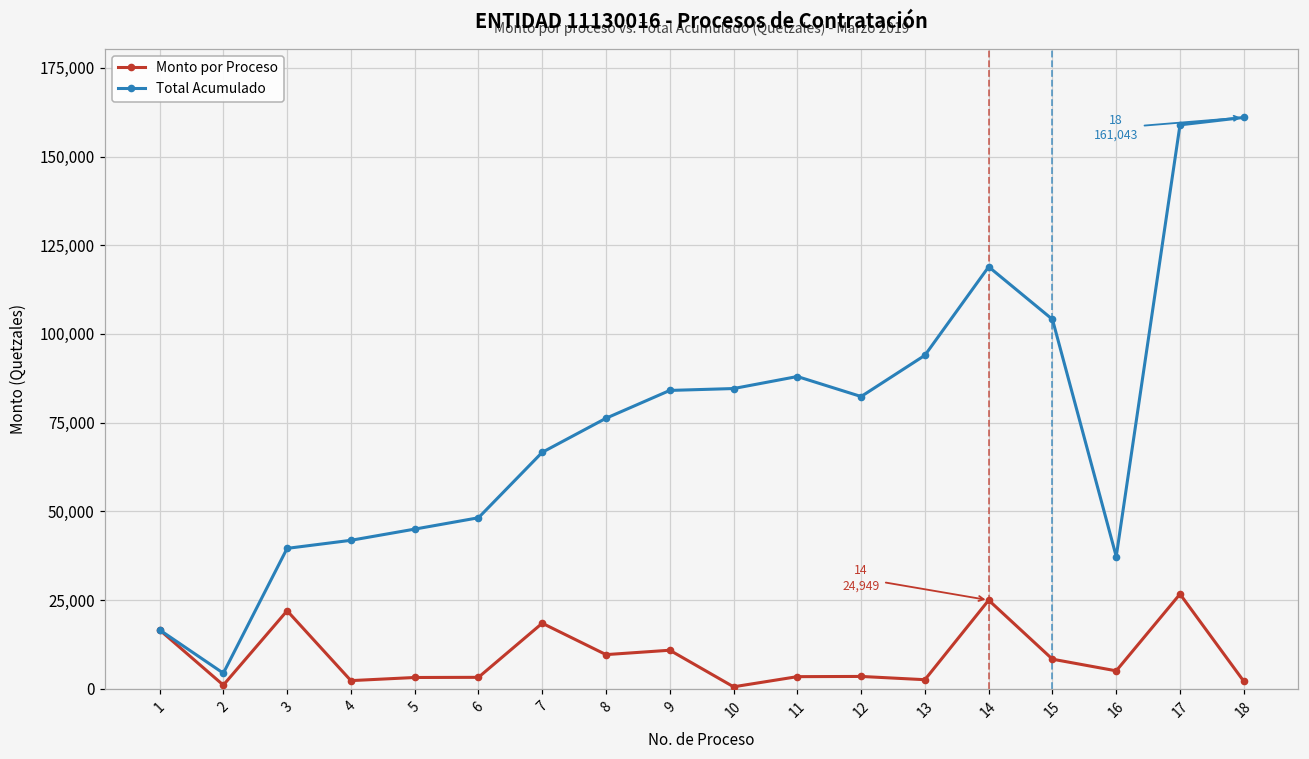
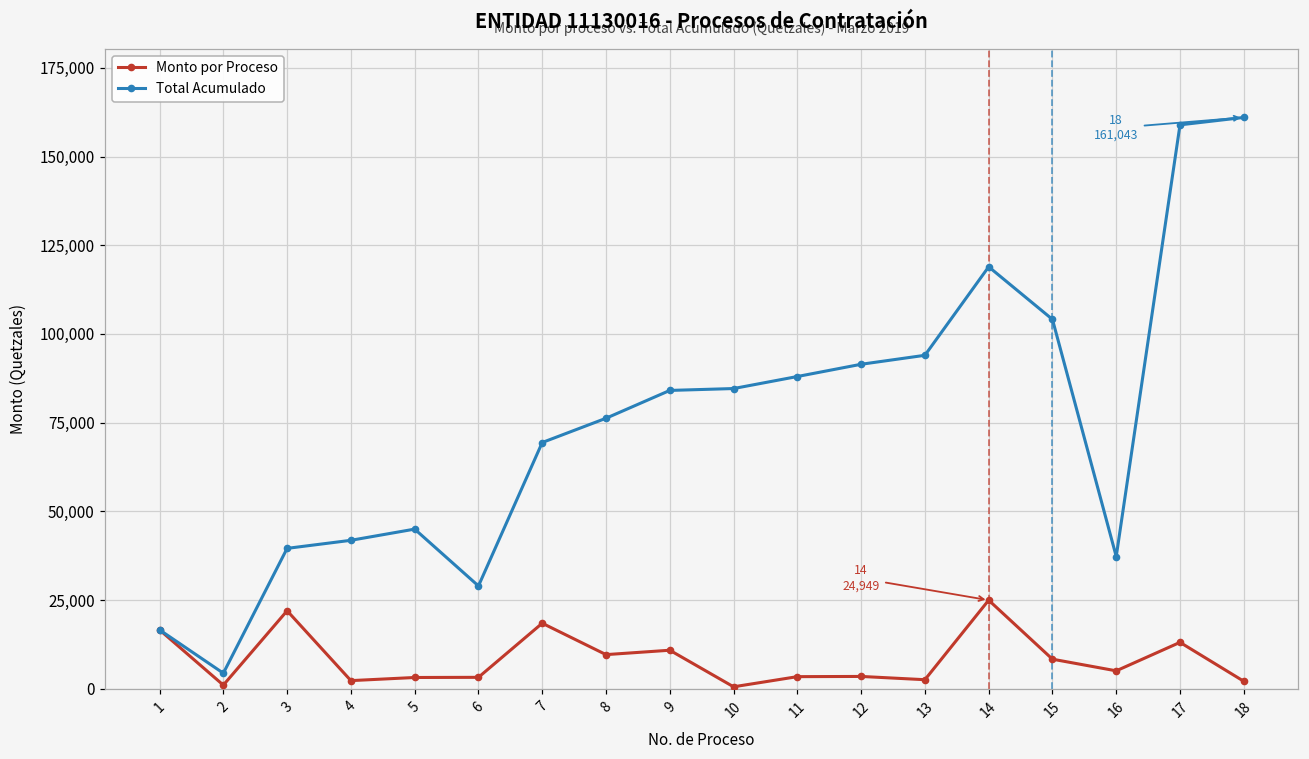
  {
    "Monto por Proceso": {
      "2": "1,000",
      "3": "22,000",
      "4": "2,000",
      "5": "3,000",
      "6": "3,000",
      "7": "18,000",
      "8": "10,000",
      "9": "11,000",
      "10": "1,000",
      "11": "3,000",
      "12": "3,000",
      "13": "3,000",
      "15": "8,000",
      "16": "5,000",
-     "17": "27,000",
+     "17": "13,000",
      "18": "2,000"
    },
    "Total Acumulado": {
      "2": "4,000",
      "3": "40,000",
      "4": "42,000",
      "5": "45,000",
-     "6": "48,000",
-     "7": "67,000",
+     "6": "29,000",
+     "7": "69,000",
      "8": "76,000",
      "9": "84,000",
      "10": "85,000",
      "11": "88,000",
-     "12": "82,000",
+     "12": "91,000",
      "13": "94,000",
      "14": "119,000",
      "15": "104,000",
      "16": "37,000",
      "18": "161,000"
    }
  }
